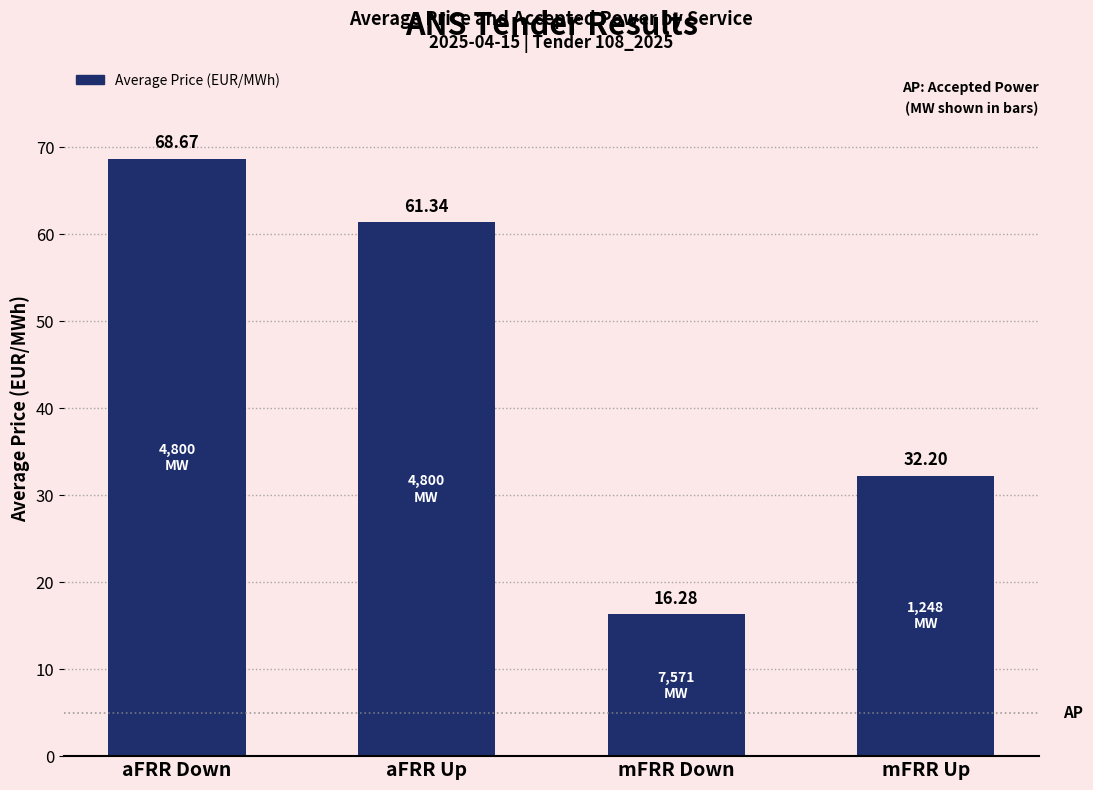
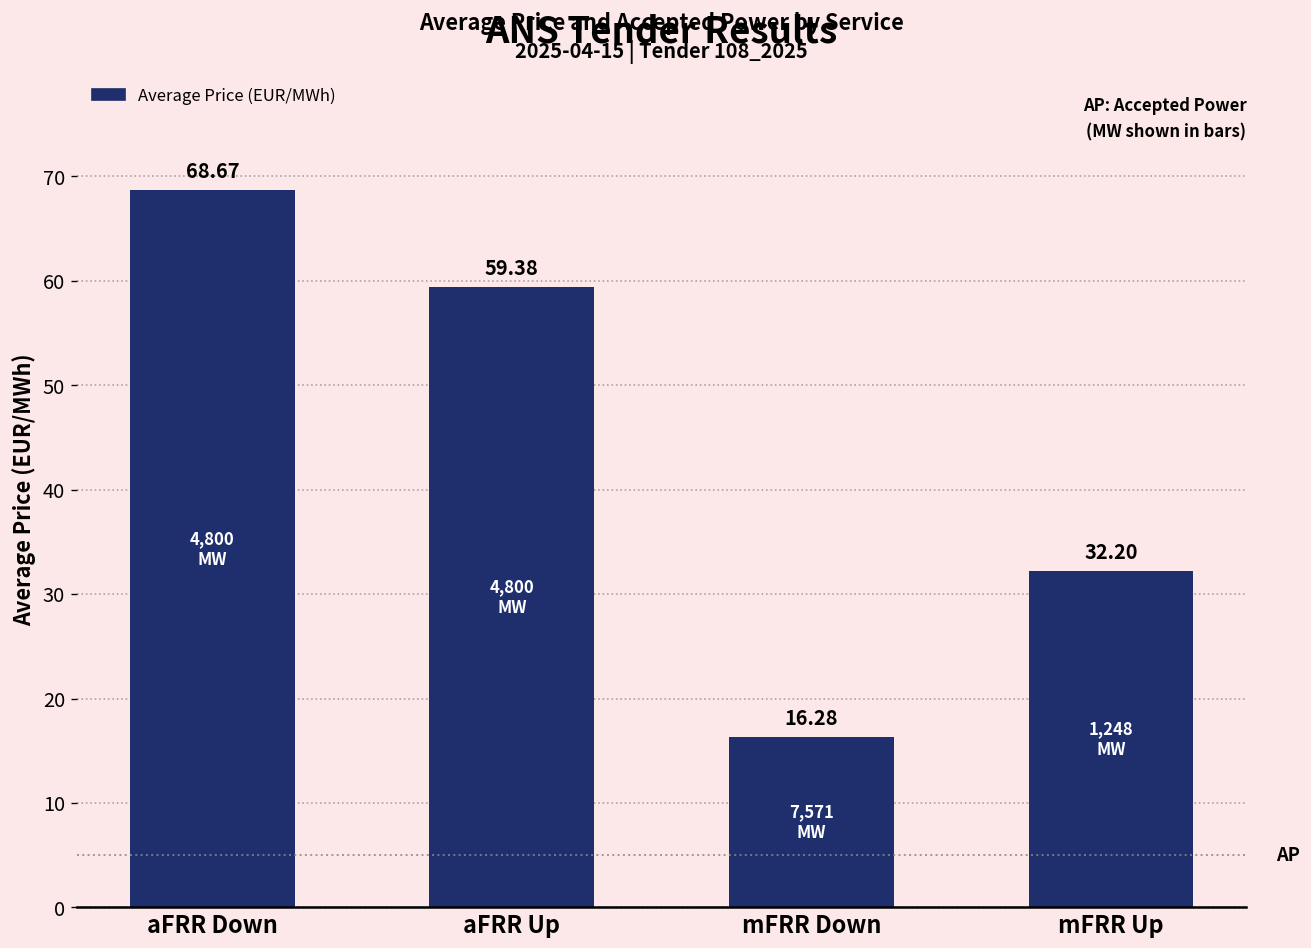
  {
    "aFRR Down": 68.67,
-   "aFRR Up": 61.34,
+   "aFRR Up": 59.38,
    "mFRR Down": 16.28,
    "mFRR Up": 32.20
  }
